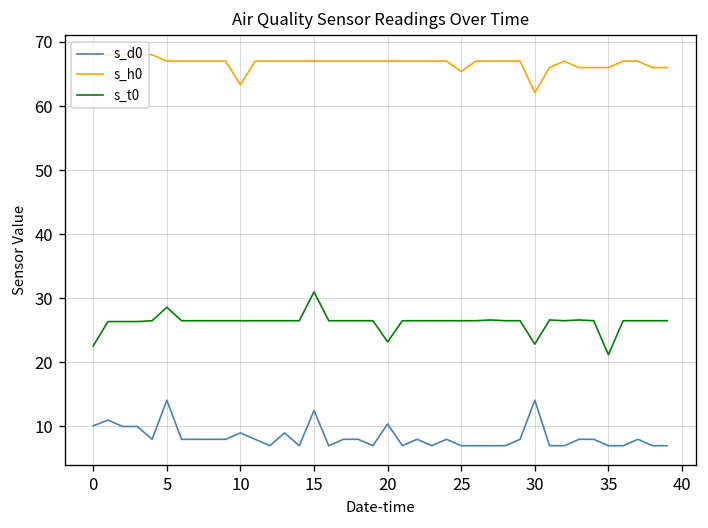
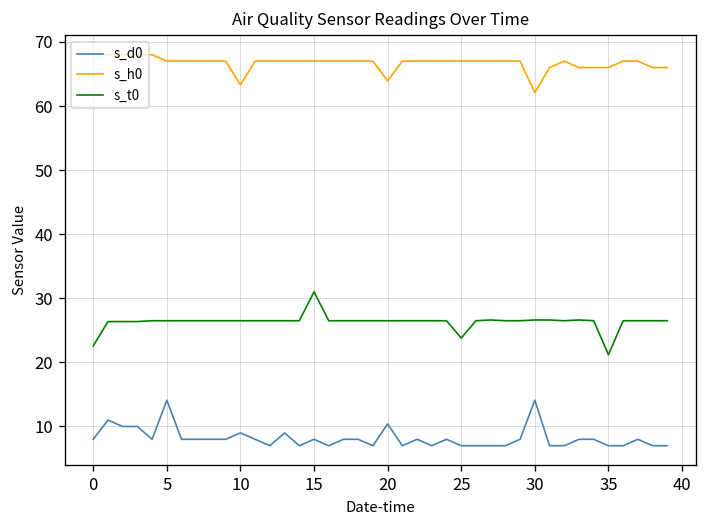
  {
    "s_d0": {
-     "0": 10,
+     "0": 8,
      "5": 14,
      "10": 9,
-     "15": 13,
+     "15": 8,
      "20": 10,
      "25": 7,
      "30": 14,
      "35": 7
    },
    "s_h0": {
      "5": 67,
      "10": 63,
      "15": 67,
-     "20": 67,
-     "25": 65,
+     "20": 64,
+     "25": 67,
      "30": 62,
      "35": 66
    },
    "s_t0": {
      "0": 23,
-     "5": 29,
+     "5": 27,
      "10": 27,
      "15": 31,
-     "20": 23,
-     "25": 27,
-     "30": 23,
+     "20": 27,
+     "25": 24,
+     "30": 27,
      "35": 21
    }
  }
